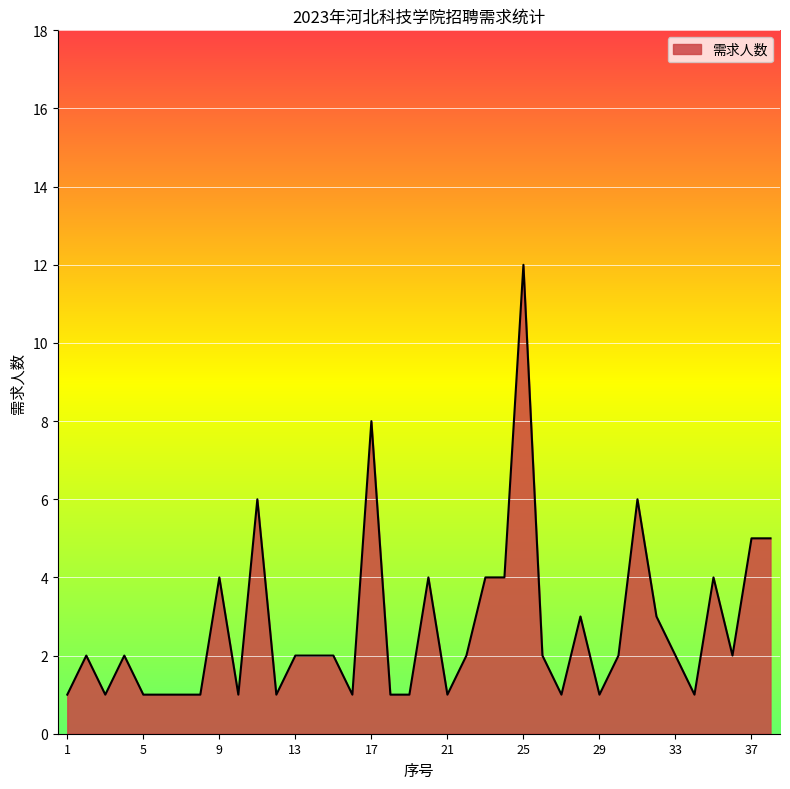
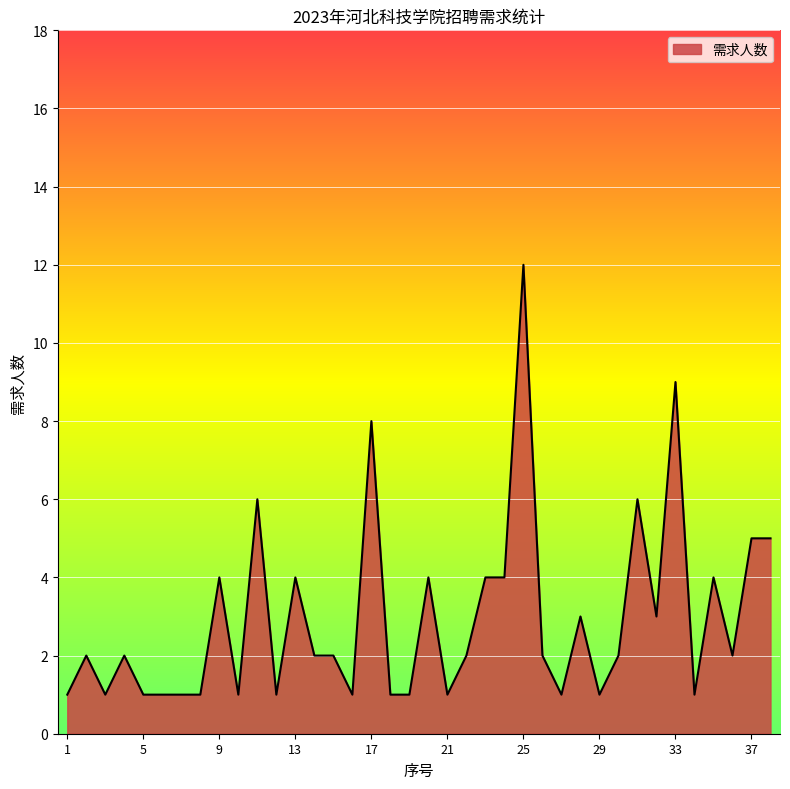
  {
    "1": 1,
    "5": 1,
    "9": 4,
-   "13": 2,
+   "13": 4,
    "17": 8,
    "21": 1,
    "25": 12,
    "29": 1,
-   "33": 2,
+   "33": 9,
    "37": 5
  }
